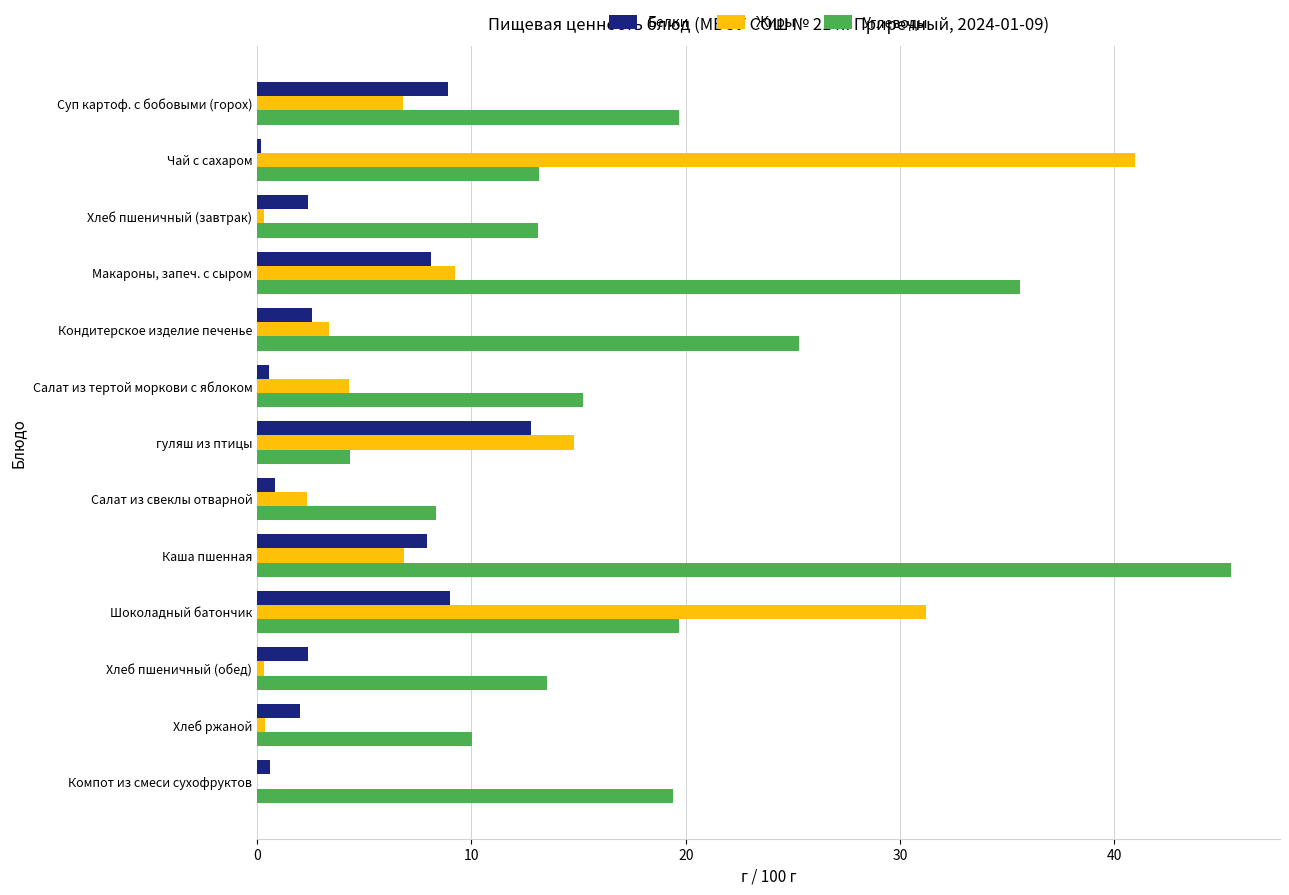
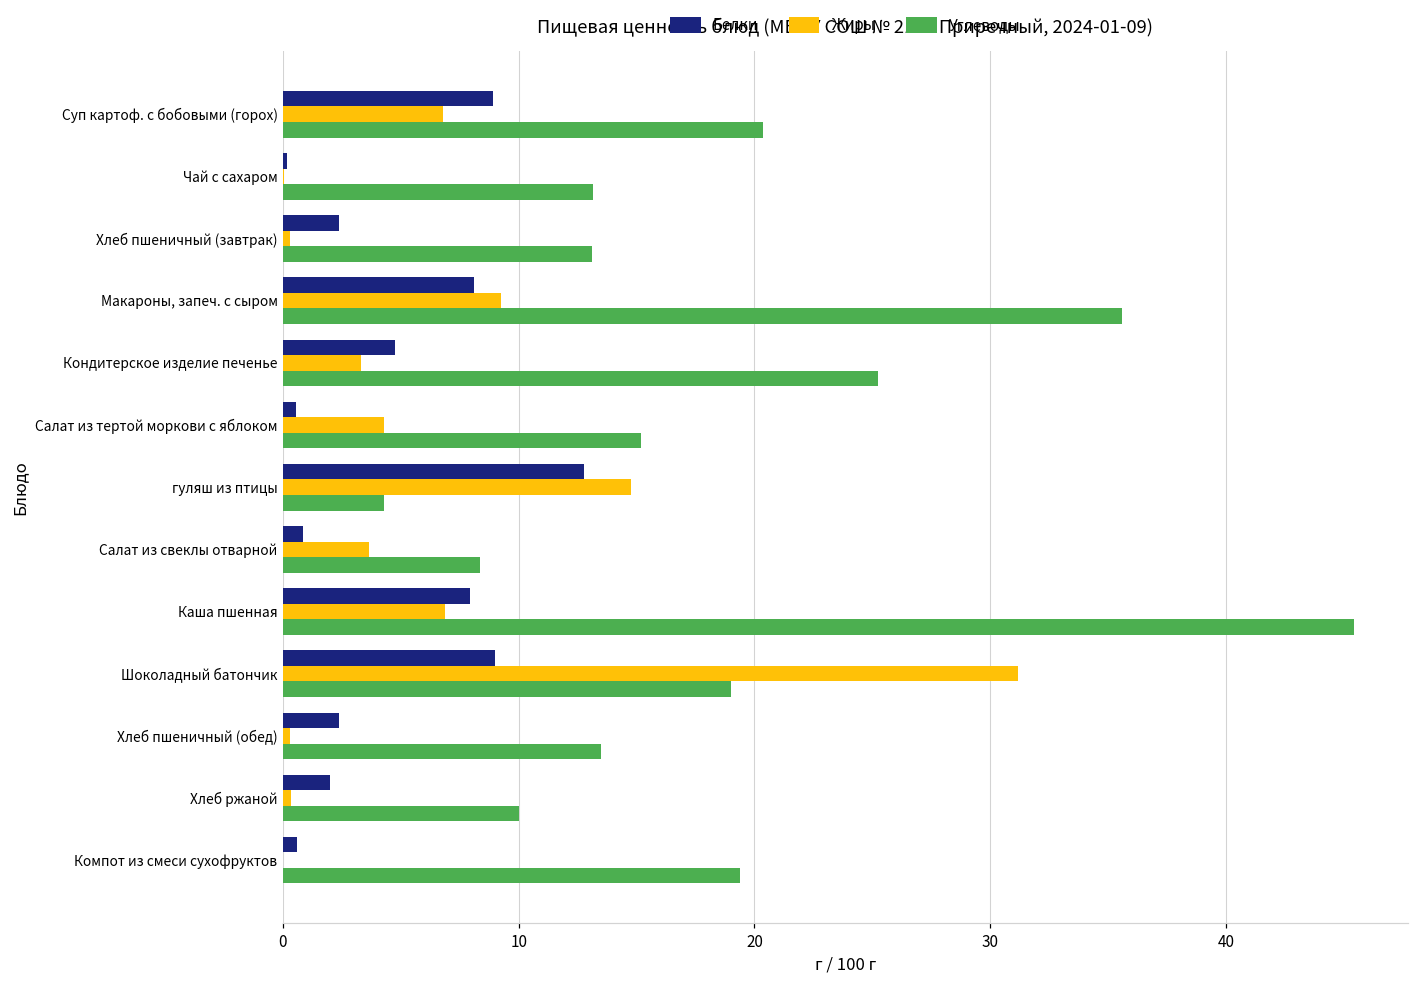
  {
    "Белки": {
      "Суп картоф. с бобовыми (горох)": 8.9,
      "Чай с сахаром": 0.2,
      "Хлеб пшеничный (завтрак)": 2.4,
      "Макароны, запеч. с сыром": 8.1,
-     "Кондитерское изделие печенье": 2.6,
+     "Кондитерское изделие печенье": 4.8,
      "Салат из тертой моркови с яблоком": 0.6,
      "гуляш из птицы": 12.8,
      "Салат из свеклы отварной": 0.9,
      "Каша пшенная": 7.9,
      "Шоколадный батончик": 9.0,
      "Хлеб пшеничный (обед)": 2.4,
      "Хлеб ржаной": 2.0,
      "Компот из смеси сухофруктов": 0.6
    },
    "Жиры": {
      "Суп картоф. с бобовыми (горох)": 6.8,
-     "Чай с сахаром": 41.0,
+     "Чай с сахаром": 0.0,
      "Хлеб пшеничный (завтрак)": 0.3,
      "Макароны, запеч. с сыром": 9.3,
      "Кондитерское изделие печенье": 3.3,
      "Салат из тертой моркови с яблоком": 4.3,
      "гуляш из птицы": 14.8,
-     "Салат из свеклы отварной": 2.3,
+     "Салат из свеклы отварной": 3.7,
      "Каша пшенная": 6.9,
      "Шоколадный батончик": 31.2,
      "Хлеб пшеничный (обед)": 0.3,
      "Хлеб ржаной": 0.4,
      "Компот из смеси сухофруктов": 0.0
    },
    "Углеводы": {
-     "Суп картоф. с бобовыми (горох)": 19.7,
+     "Суп картоф. с бобовыми (горох)": 20.4,
      "Чай с сахаром": 13.2,
      "Хлеб пшеничный (завтрак)": 13.1,
      "Макароны, запеч. с сыром": 35.6,
      "Кондитерское изделие печенье": 25.3,
      "Салат из тертой моркови с яблоком": 15.2,
      "гуляш из птицы": 4.3,
      "Салат из свеклы отварной": 8.4,
      "Каша пшенная": 45.5,
-     "Шоколадный батончик": 19.7,
+     "Шоколадный батончик": 19.0,
      "Хлеб пшеничный (обед)": 13.5,
      "Хлеб ржаной": 10.0,
      "Компот из смеси сухофруктов": 19.4
    }
  }
